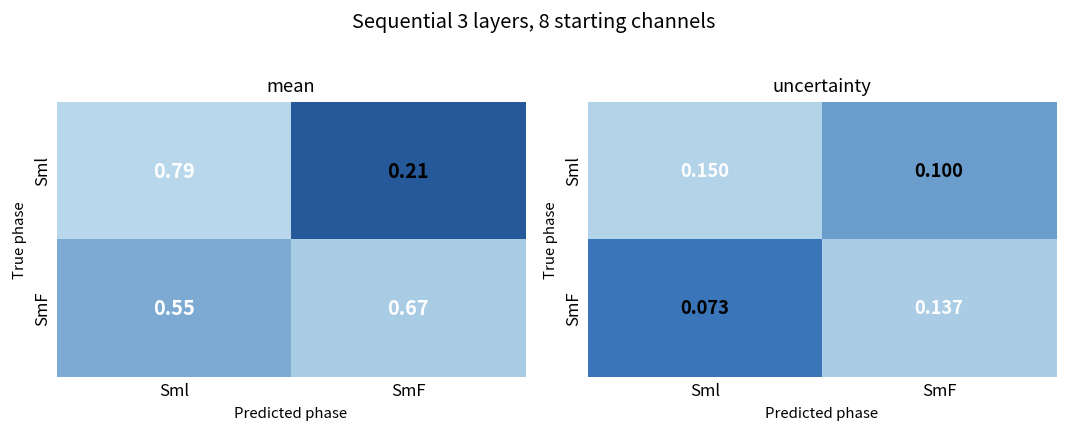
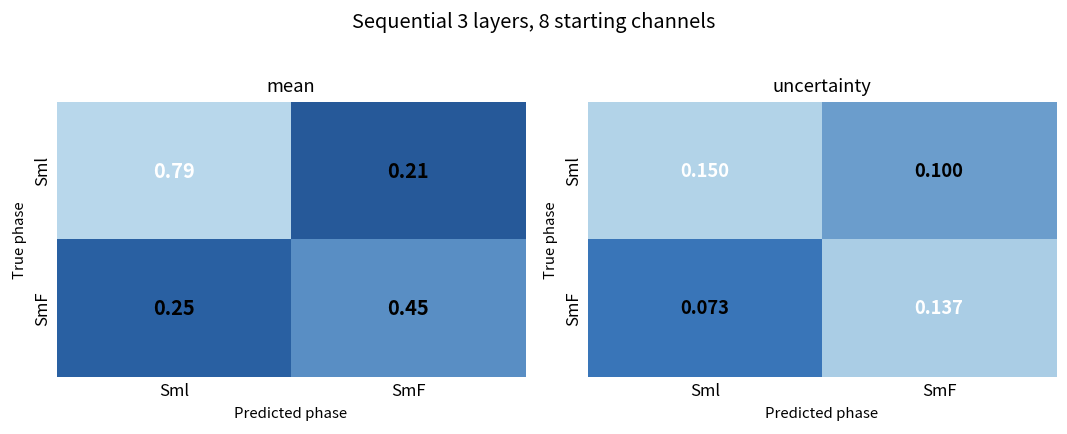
  {
    "mean": {
      "Sml": {
        "Sml": 0.79,
        "SmF": 0.21
      },
      "SmF": {
-       "Sml": 0.55,
-       "SmF": 0.67
+       "Sml": 0.25,
+       "SmF": 0.45
      }
    },
    "uncertainty": {
      "Sml": {
        "Sml": 0.150,
        "SmF": 0.100
      },
      "SmF": {
        "Sml": 0.073,
        "SmF": 0.137
      }
    }
  }
